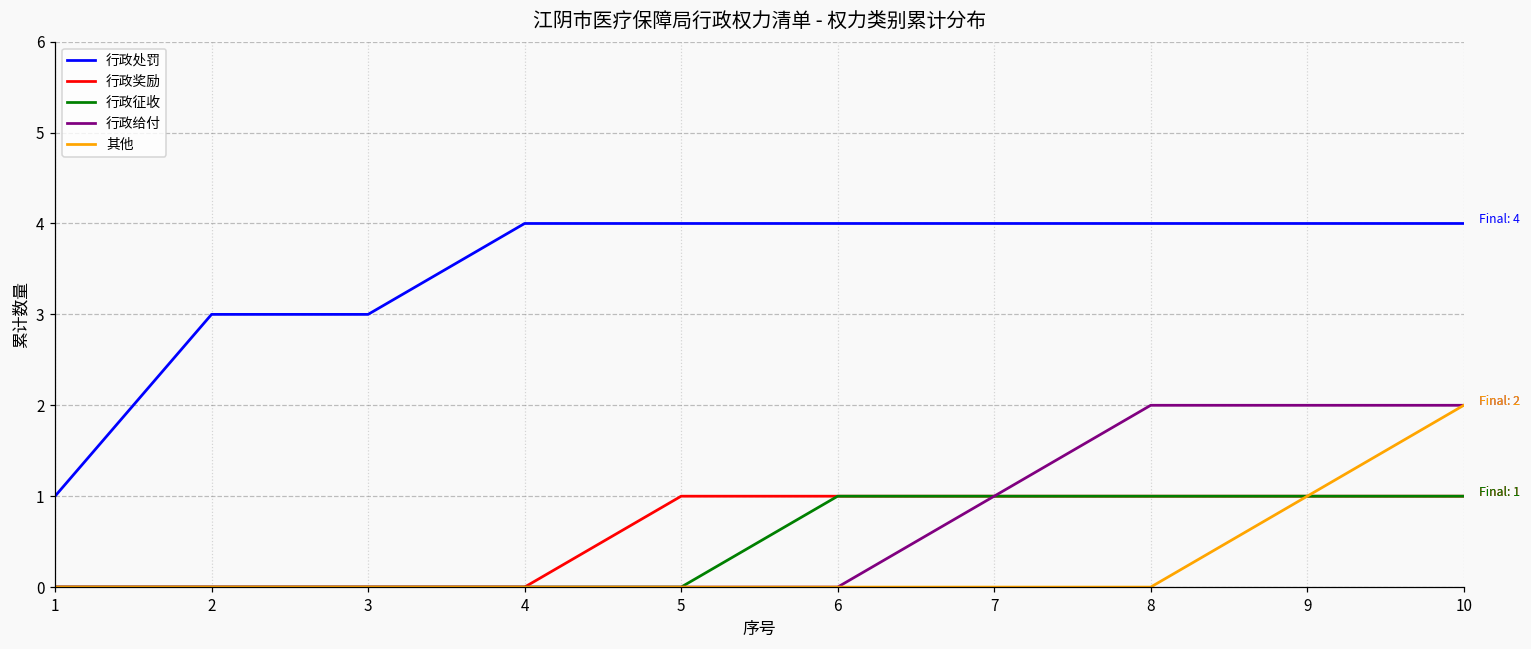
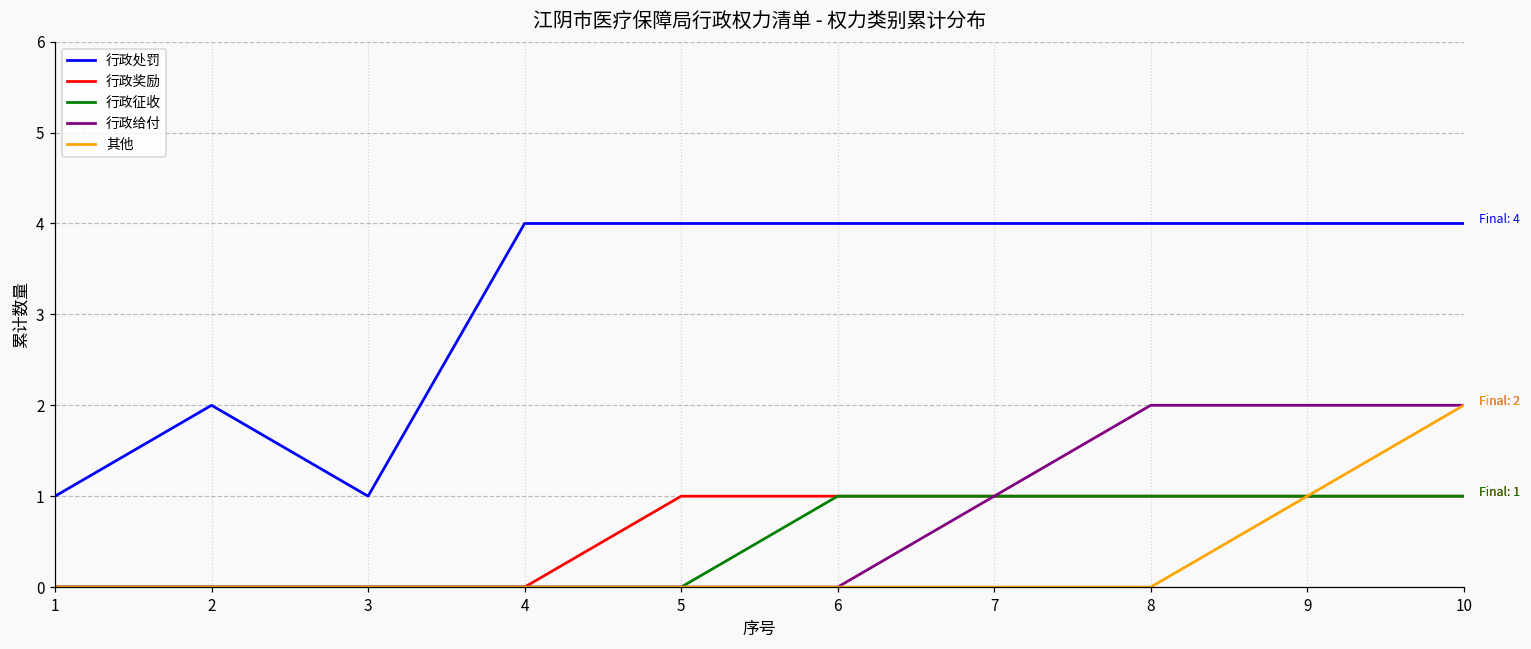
  {
    "行政处罚": {
      "1": 1,
-     "2": 3,
-     "3": 3,
+     "2": 2,
+     "3": 1,
      "4": 4,
      "5": 4,
      "6": 4,
      "7": 4,
      "8": 4,
      "9": 4
    },
    "行政奖励": {
      "5": 1
    },
    "行政给付": {
      "8": 2,
      "9": 2
    },
    "其他": {
      "7": 0,
      "8": 0
    }
  }
